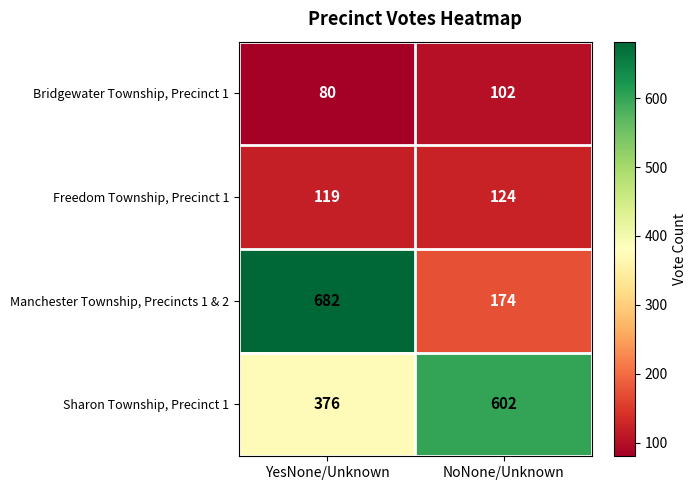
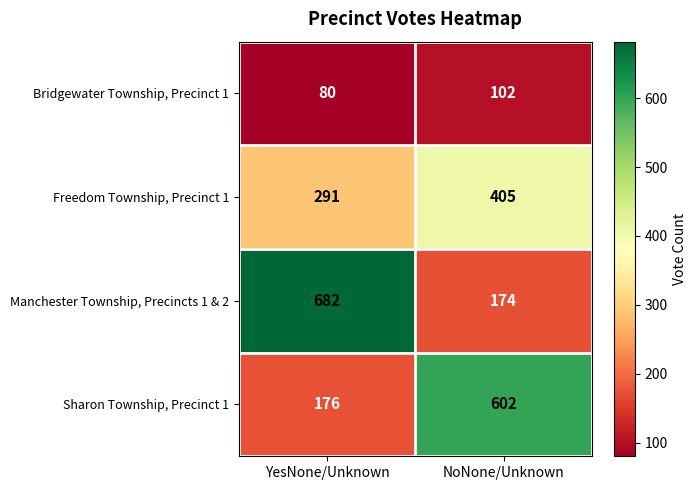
  {
    "Bridgewater Township, Precinct 1": {
      "YesNone/Unknown": 80,
      "NoNone/Unknown": 102
    },
    "Freedom Township, Precinct 1": {
-     "YesNone/Unknown": 119,
-     "NoNone/Unknown": 124
+     "YesNone/Unknown": 291,
+     "NoNone/Unknown": 405
    },
    "Manchester Township, Precincts 1 & 2": {
      "YesNone/Unknown": 682,
      "NoNone/Unknown": 174
    },
    "Sharon Township, Precinct 1": {
-     "YesNone/Unknown": 376,
+     "YesNone/Unknown": 176,
      "NoNone/Unknown": 602
    }
  }
